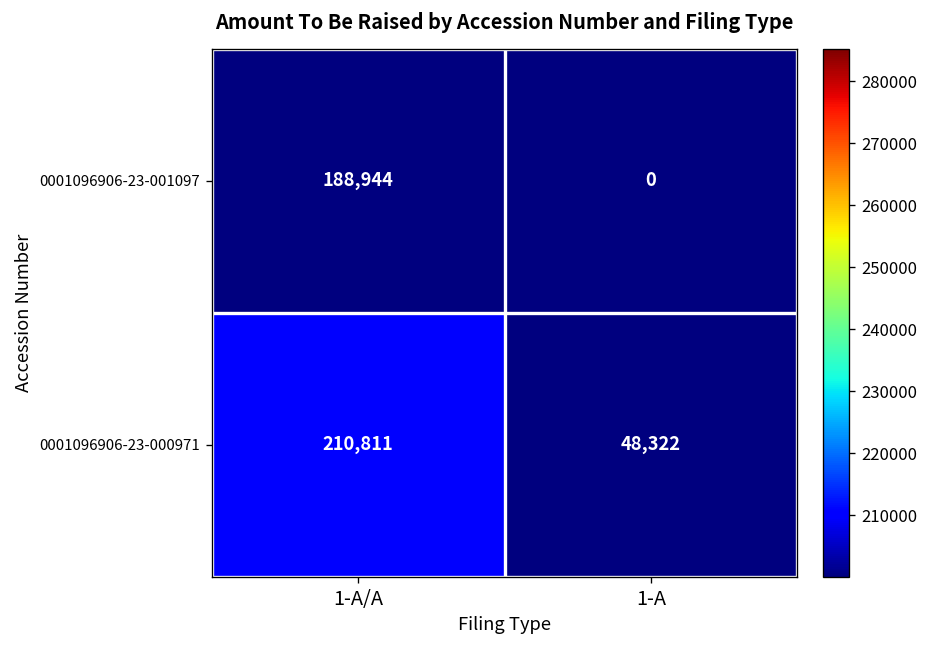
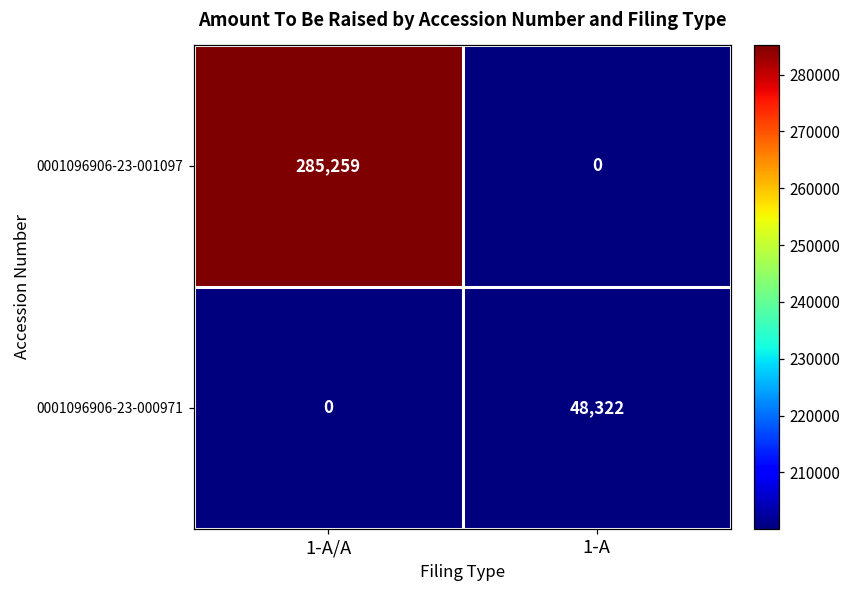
  {
    "0001096906-23-001097": {
-     "1-A/A": "188,944",
+     "1-A/A": "285,259",
      "1-A": "0"
    },
    "0001096906-23-000971": {
-     "1-A/A": "210,811",
+     "1-A/A": "0",
      "1-A": "48,322"
    }
  }
